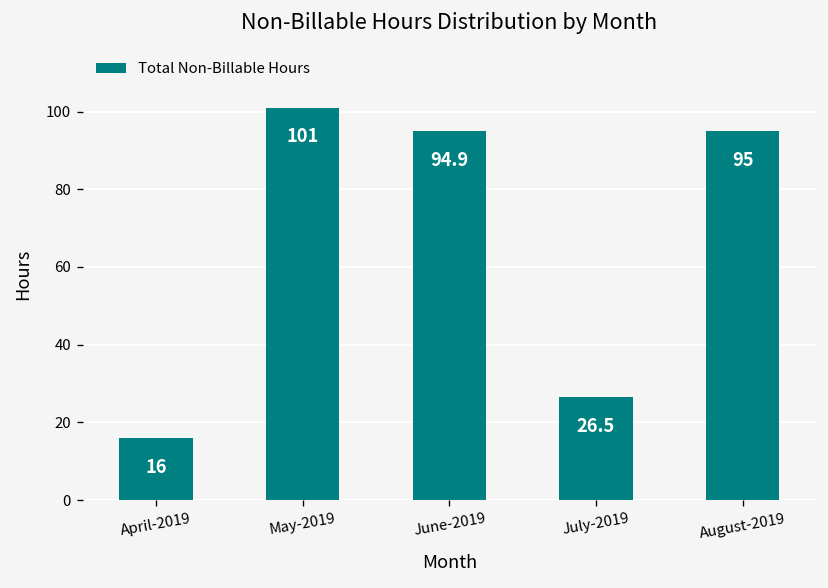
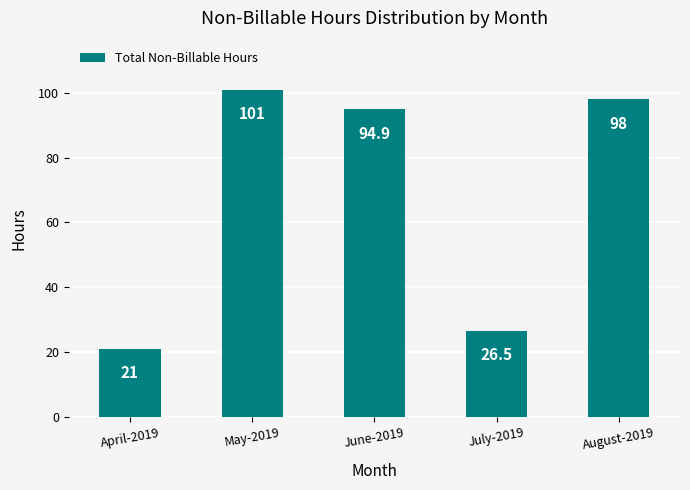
  {
-   "April-2019": 16,
+   "April-2019": 21,
    "May-2019": 101,
    "June-2019": 94.9,
    "July-2019": 26.5,
-   "August-2019": 95
+   "August-2019": 98
  }
